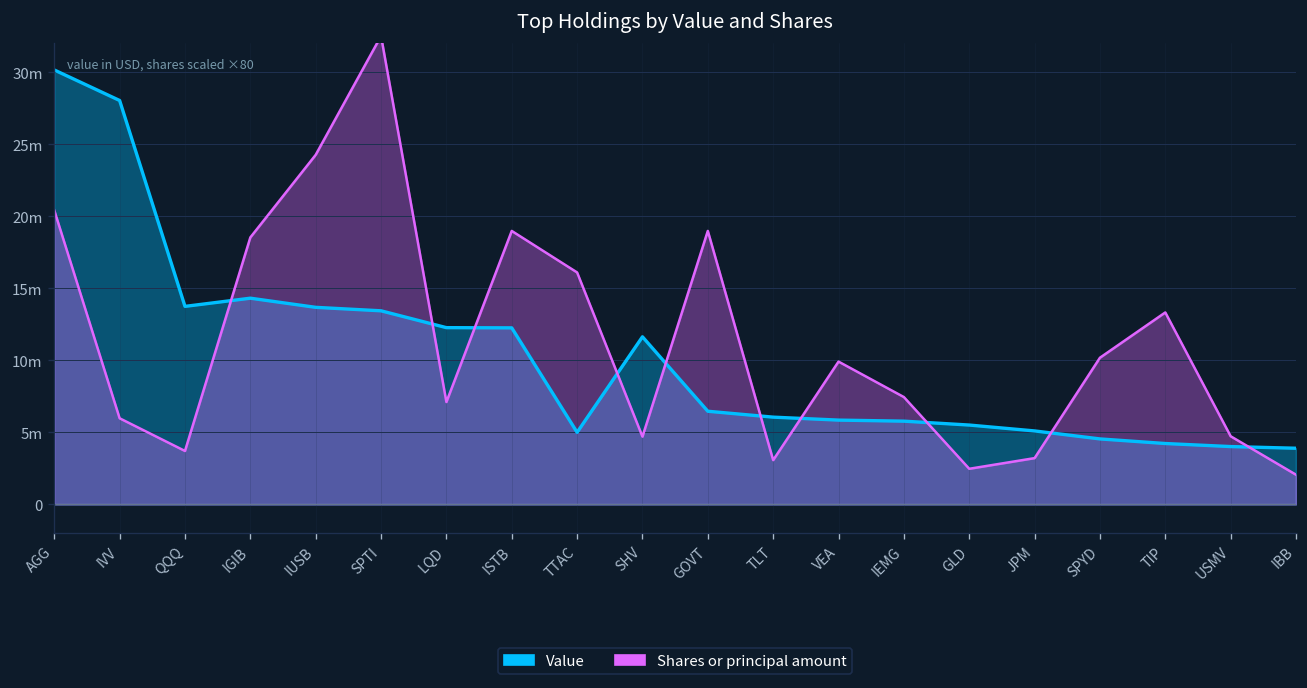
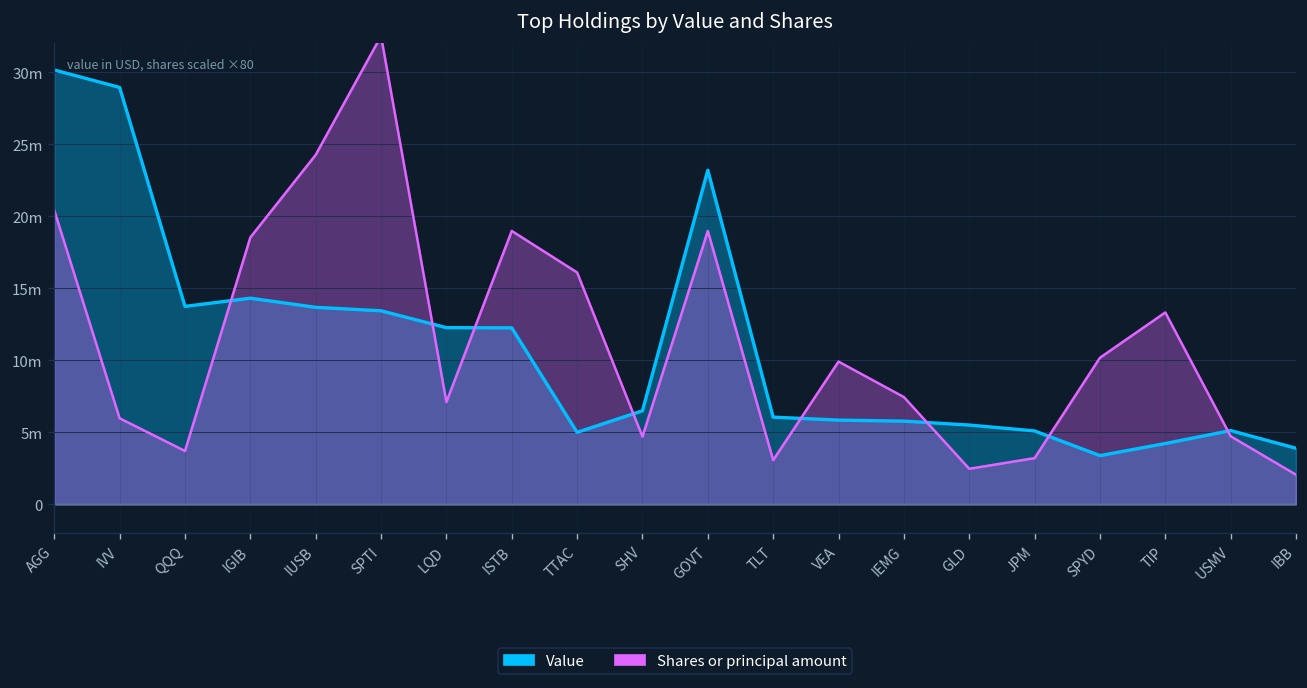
  {
    "Value": {
-     "IVV": "28.0m",
+     "IVV": "28.9m",
      "QQQ": "13.7m",
      "IGIB": "14.3m",
      "IUSB": "13.7m",
      "SPTI": "13.4m",
      "LQD": "12.3m",
      "ISTB": "12.3m",
      "TTAC": "5.0m",
-     "SHV": "11.6m",
-     "GOVT": "6.5m",
+     "SHV": "6.5m",
+     "GOVT": "23.2m",
      "TLT": "6.1m",
      "VEA": "5.8m",
      "IEMG": "5.8m",
      "GLD": "5.5m",
      "JPM": "5.1m",
-     "SPYD": "4.5m",
+     "SPYD": "3.4m",
      "TIP": "4.2m",
-     "USMV": "4.0m",
+     "USMV": "5.1m",
      "IBB": "3.9m"
    },
    "Shares or principal amount": {
      "AGG": "20.4m",
      "IVV": "6.0m",
      "QQQ": "3.7m",
      "IGIB": "18.5m",
      "IUSB": "24.3m",
      "LQD": "7.1m",
      "ISTB": "19.0m",
      "TTAC": "16.1m",
      "SHV": "4.7m",
      "GOVT": "19.0m",
      "TLT": "3.1m",
      "VEA": "9.9m",
      "IEMG": "7.4m",
      "GLD": "2.5m",
      "JPM": "3.2m",
      "SPYD": "10.2m",
      "TIP": "13.3m",
      "USMV": "4.7m",
      "IBB": "2.1m"
    }
  }
